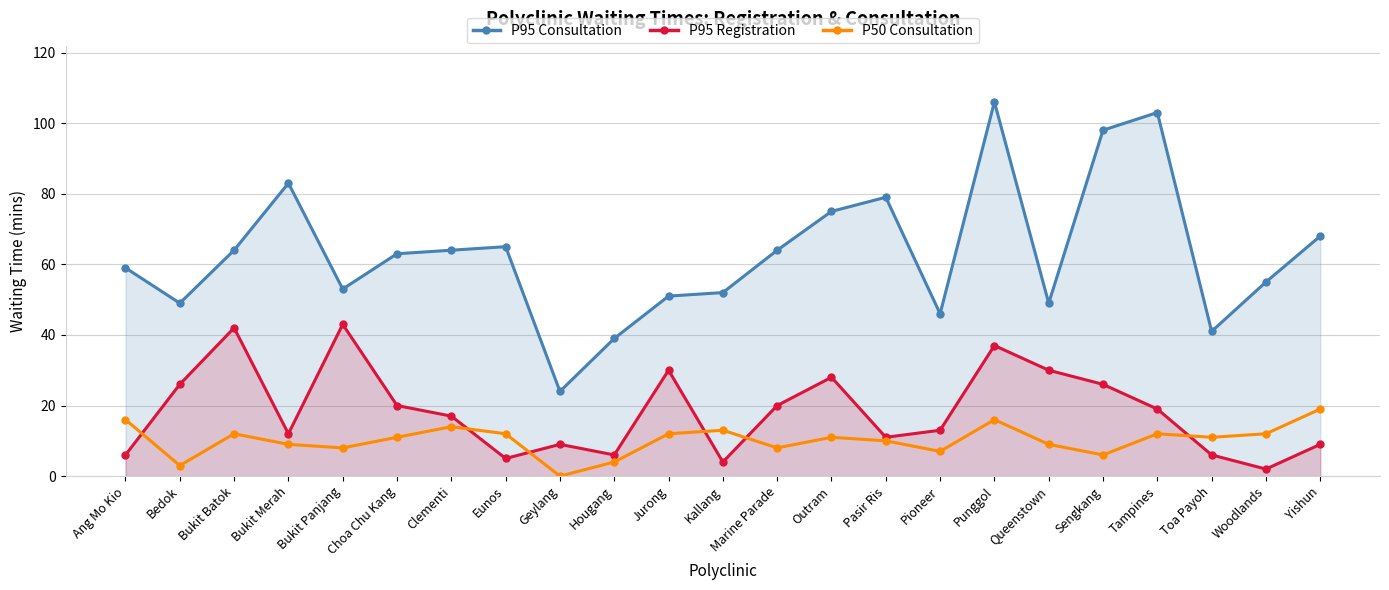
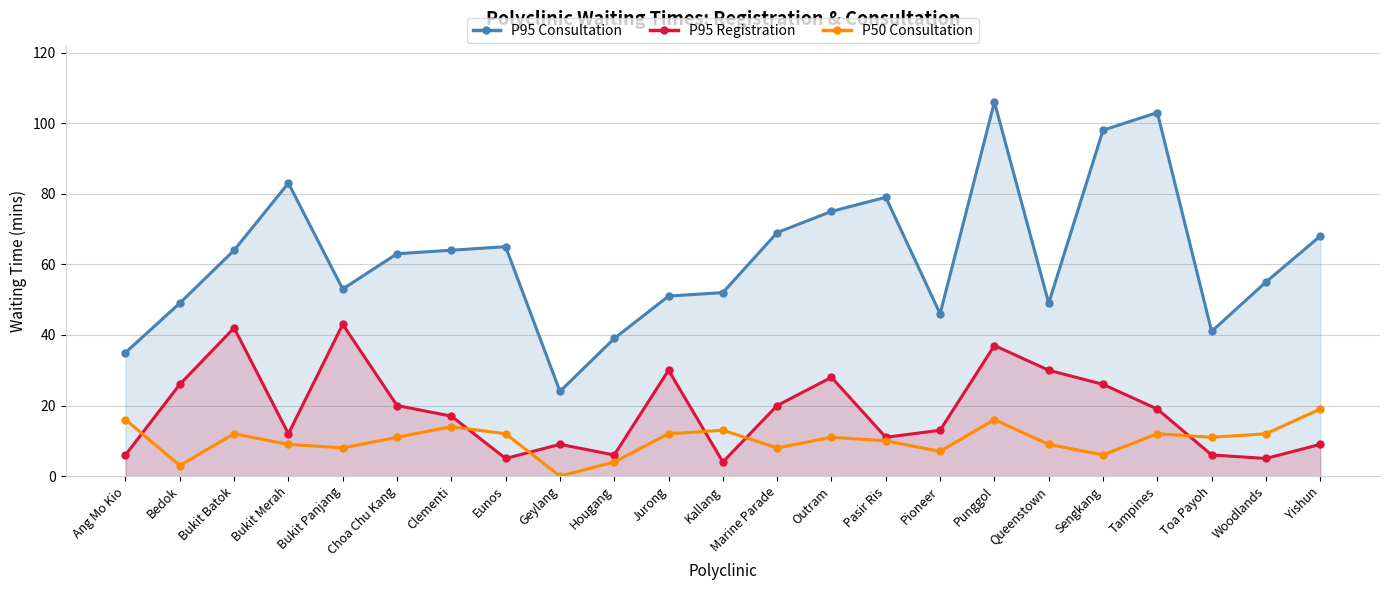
  {
    "P95 Consultation": {
-     "Ang Mo Kio": 59,
+     "Ang Mo Kio": 35,
      "Bedok": 49,
      "Bukit Batok": 64,
      "Bukit Merah": 83,
      "Bukit Panjang": 53,
      "Choa Chu Kang": 63,
      "Clementi": 64,
      "Eunos": 65,
      "Geylang": 24,
      "Hougang": 39,
      "Jurong": 51,
      "Kallang": 52,
-     "Marine Parade": 64,
+     "Marine Parade": 69,
      "Outram": 75,
      "Pasir Ris": 79,
      "Pioneer": 46,
      "Punggol": 106,
      "Queenstown": 49,
      "Sengkang": 98,
      "Tampines": 103,
      "Toa Payoh": 41,
      "Woodlands": 55,
      "Yishun": 68
    },
    "P95 Registration": {
      "Ang Mo Kio": 6,
      "Bedok": 26,
      "Bukit Batok": 42,
      "Bukit Merah": 12,
      "Bukit Panjang": 43,
      "Choa Chu Kang": 20,
      "Clementi": 17,
      "Eunos": 5,
      "Geylang": 9,
      "Hougang": 6,
      "Jurong": 30,
      "Kallang": 4,
      "Marine Parade": 20,
      "Outram": 28,
      "Pasir Ris": 11,
      "Pioneer": 13,
      "Punggol": 37,
      "Queenstown": 30,
      "Sengkang": 26,
      "Tampines": 19,
      "Toa Payoh": 6,
-     "Woodlands": 2,
+     "Woodlands": 5,
      "Yishun": 9
    },
    "P50 Consultation": {
      "Ang Mo Kio": 16,
      "Bedok": 3,
      "Bukit Batok": 12,
      "Bukit Merah": 9,
      "Bukit Panjang": 8,
      "Choa Chu Kang": 11,
      "Clementi": 14,
      "Eunos": 12,
      "Geylang": 0,
      "Hougang": 4,
      "Jurong": 12,
      "Kallang": 13,
      "Marine Parade": 8,
      "Outram": 11,
      "Pasir Ris": 10,
      "Pioneer": 7,
      "Punggol": 16,
      "Queenstown": 9,
      "Sengkang": 6,
      "Tampines": 12,
      "Toa Payoh": 11,
      "Woodlands": 12,
      "Yishun": 19
    }
  }
